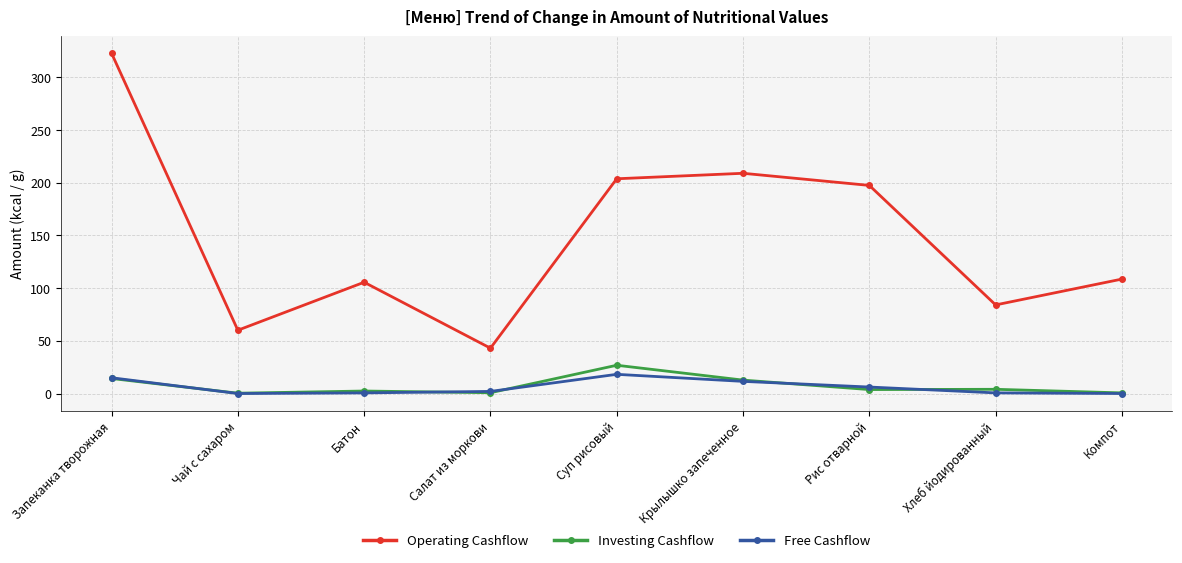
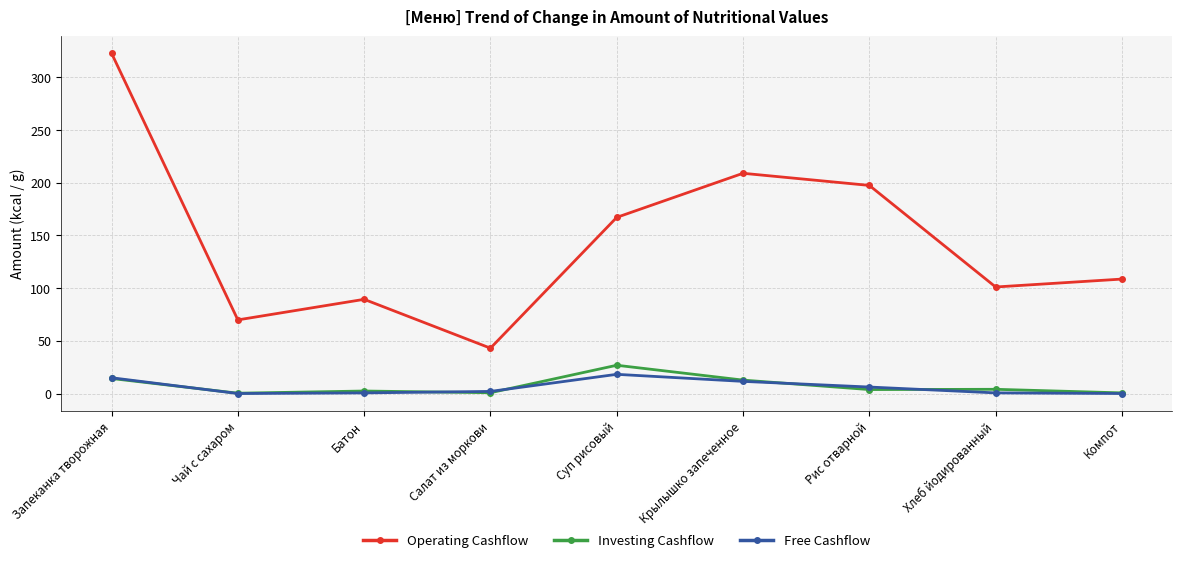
  {
    "Operating Cashflow": {
      "Запеканка творожная": 323,
-     "Чай с сахаром": 60,
-     "Батон": 106,
+     "Чай с сахаром": 70,
+     "Батон": 89,
      "Салат из моркови": 43,
-     "Суп рисовый": 204,
+     "Суп рисовый": 167,
      "Крылышко запеченное": 209,
      "Рис отварной": 197,
-     "Хлеб йодированный": 84,
+     "Хлеб йодированный": 101,
      "Компот": 109
    },
    "Investing Cashflow": {
      "Суп рисовый": 27,
      "Рис отварной": 4,
      "Хлеб йодированный": 4
    },
    "Free Cashflow": {
      "Суп рисовый": 18,
      "Рис отварной": 6,
      "Хлеб йодированный": 1
    }
  }
